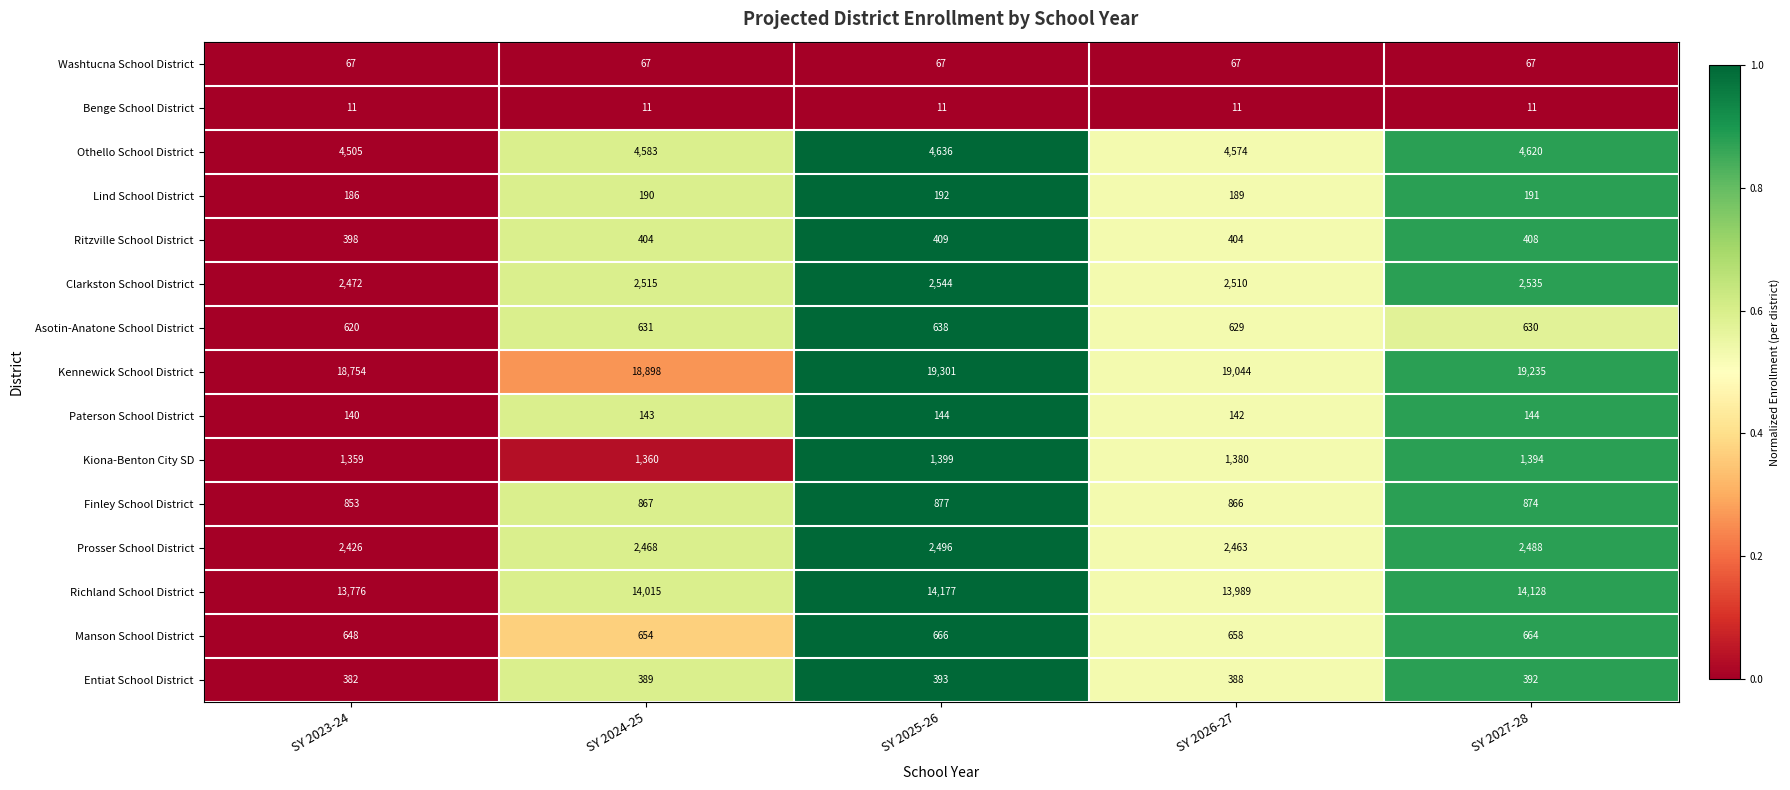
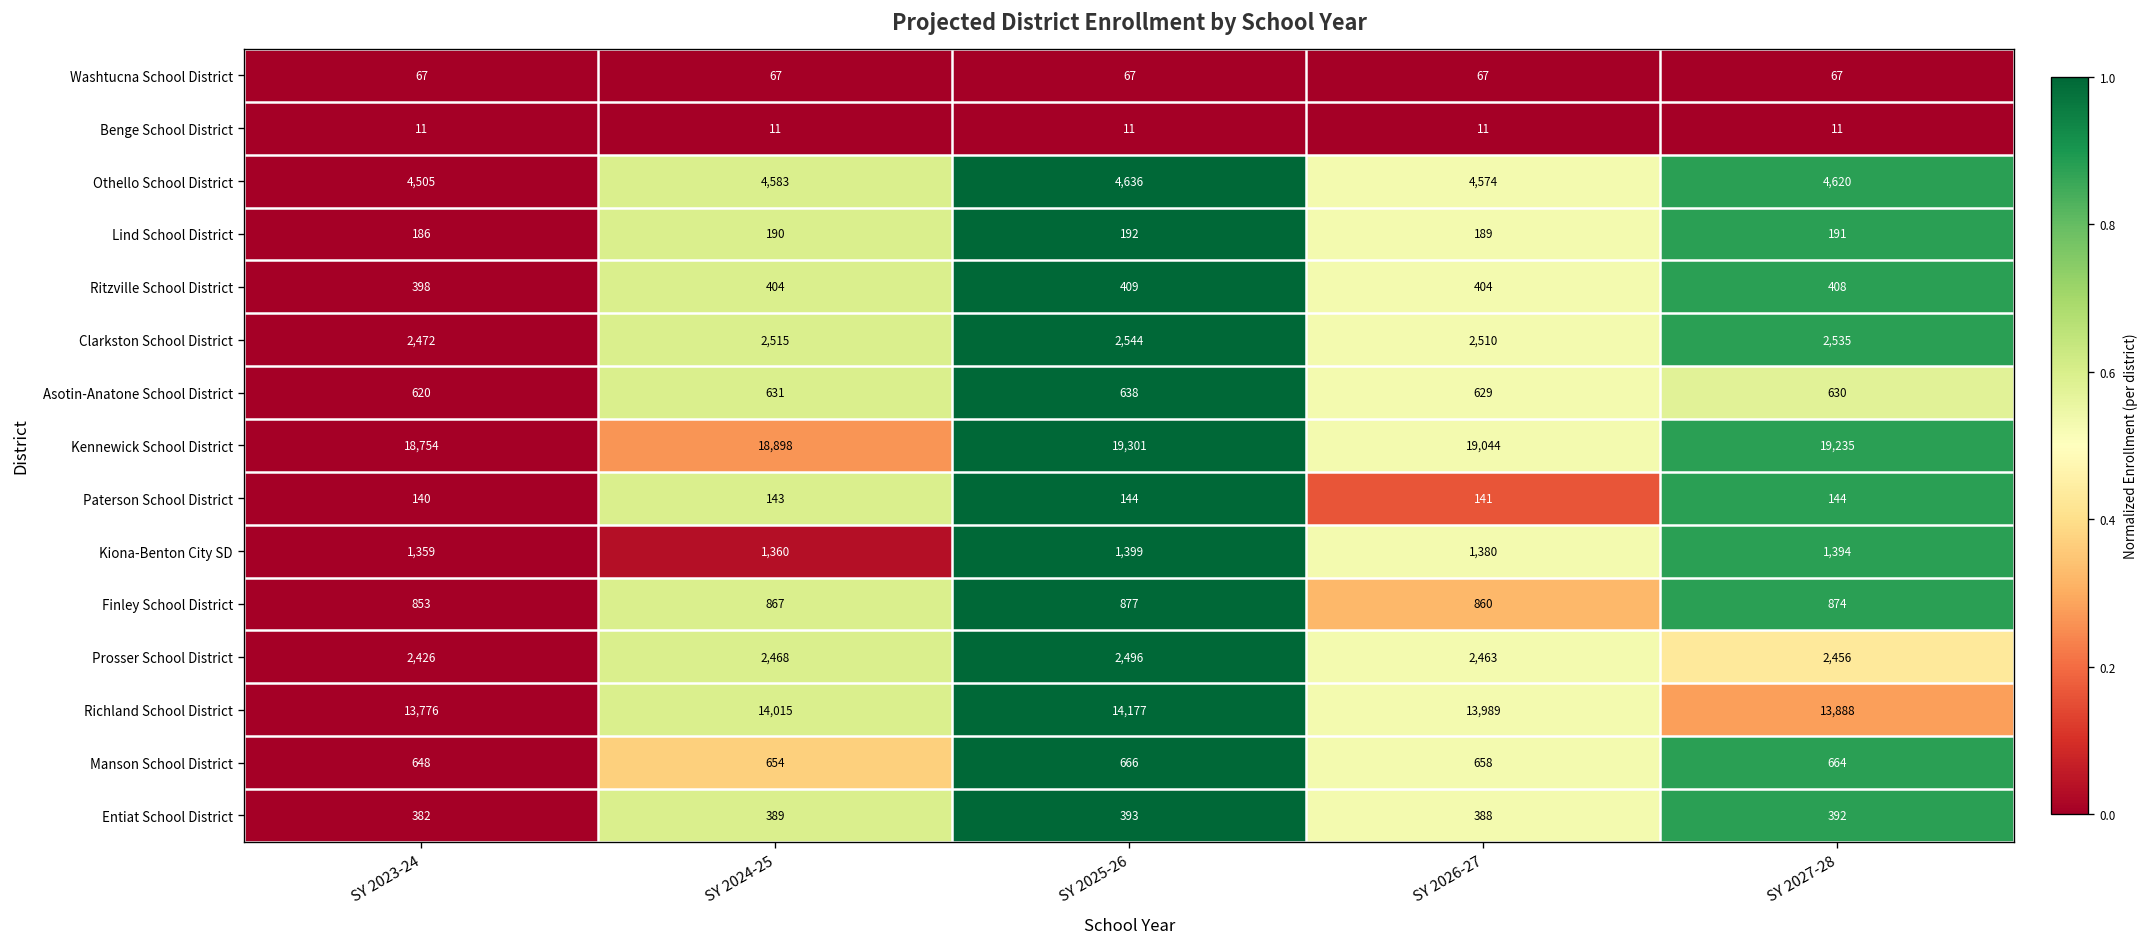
  {
    "Washtucna School District": {
      "SY 2023-24": "67",
      "SY 2024-25": "67",
      "SY 2025-26": "67",
      "SY 2026-27": "67",
      "SY 2027-28": "67"
    },
    "Benge School District": {
      "SY 2023-24": "11",
      "SY 2024-25": "11",
      "SY 2025-26": "11",
      "SY 2026-27": "11",
      "SY 2027-28": "11"
    },
    "Othello School District": {
      "SY 2023-24": "4,505",
      "SY 2024-25": "4,583",
      "SY 2025-26": "4,636",
      "SY 2026-27": "4,574",
      "SY 2027-28": "4,620"
    },
    "Lind School District": {
      "SY 2023-24": "186",
      "SY 2024-25": "190",
      "SY 2025-26": "192",
      "SY 2026-27": "189",
      "SY 2027-28": "191"
    },
    "Ritzville School District": {
      "SY 2023-24": "398",
      "SY 2024-25": "404",
      "SY 2025-26": "409",
      "SY 2026-27": "404",
      "SY 2027-28": "408"
    },
    "Clarkston School District": {
      "SY 2023-24": "2,472",
      "SY 2024-25": "2,515",
      "SY 2025-26": "2,544",
      "SY 2026-27": "2,510",
      "SY 2027-28": "2,535"
    },
    "Asotin-Anatone School District": {
      "SY 2023-24": "620",
      "SY 2024-25": "631",
      "SY 2025-26": "638",
      "SY 2026-27": "629",
      "SY 2027-28": "630"
    },
    "Kennewick School District": {
      "SY 2023-24": "18,754",
      "SY 2024-25": "18,898",
      "SY 2025-26": "19,301",
      "SY 2026-27": "19,044",
      "SY 2027-28": "19,235"
    },
    "Paterson School District": {
      "SY 2023-24": "140",
      "SY 2024-25": "143",
      "SY 2025-26": "144",
-     "SY 2026-27": "142",
+     "SY 2026-27": "141",
      "SY 2027-28": "144"
    },
    "Kiona-Benton City SD": {
      "SY 2023-24": "1,359",
      "SY 2024-25": "1,360",
      "SY 2025-26": "1,399",
      "SY 2026-27": "1,380",
      "SY 2027-28": "1,394"
    },
    "Finley School District": {
      "SY 2023-24": "853",
      "SY 2024-25": "867",
      "SY 2025-26": "877",
-     "SY 2026-27": "866",
+     "SY 2026-27": "860",
      "SY 2027-28": "874"
    },
    "Prosser School District": {
      "SY 2023-24": "2,426",
      "SY 2024-25": "2,468",
      "SY 2025-26": "2,496",
      "SY 2026-27": "2,463",
-     "SY 2027-28": "2,488"
+     "SY 2027-28": "2,456"
    },
    "Richland School District": {
      "SY 2023-24": "13,776",
      "SY 2024-25": "14,015",
      "SY 2025-26": "14,177",
      "SY 2026-27": "13,989",
-     "SY 2027-28": "14,128"
+     "SY 2027-28": "13,888"
    },
    "Manson School District": {
      "SY 2023-24": "648",
      "SY 2024-25": "654",
      "SY 2025-26": "666",
      "SY 2026-27": "658",
      "SY 2027-28": "664"
    },
    "Entiat School District": {
      "SY 2023-24": "382",
      "SY 2024-25": "389",
      "SY 2025-26": "393",
      "SY 2026-27": "388",
      "SY 2027-28": "392"
    }
  }
